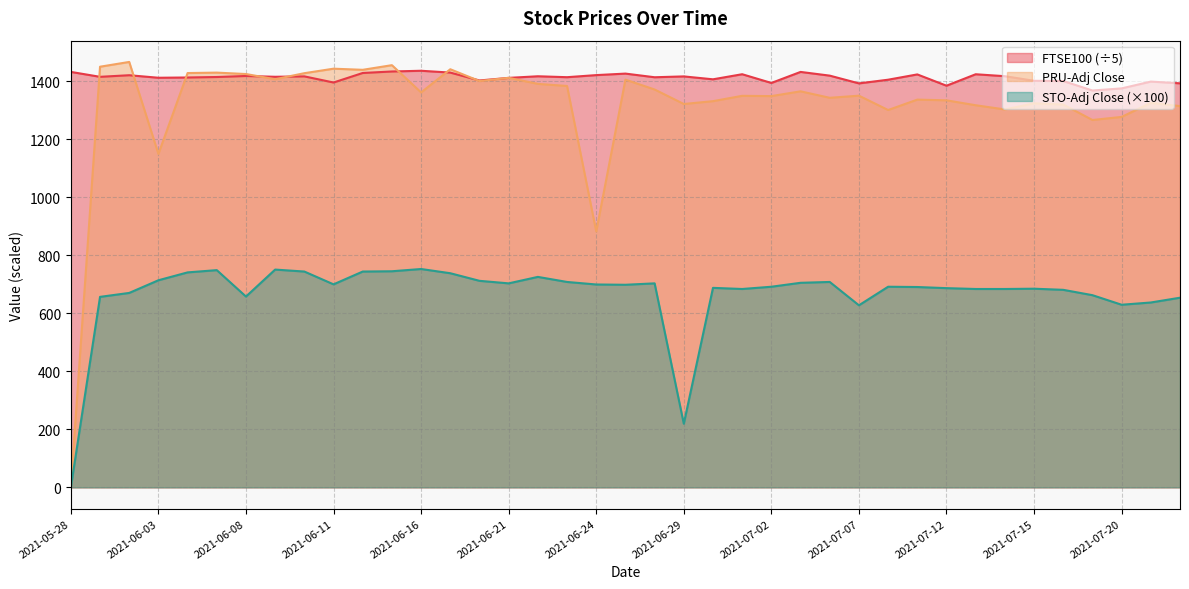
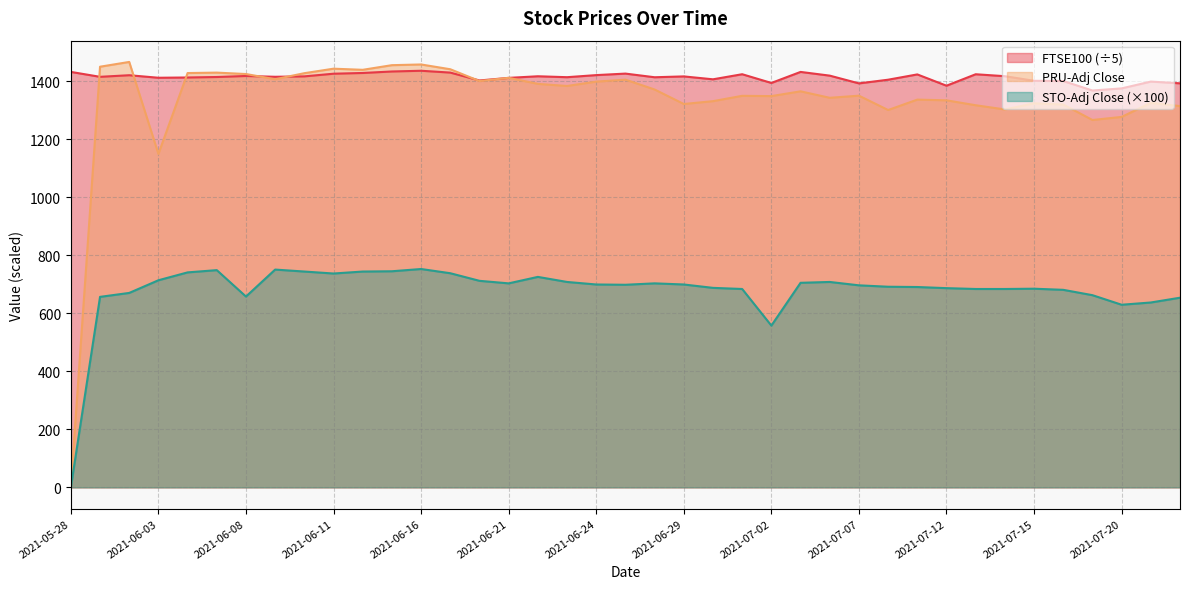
  {
    "FTSE100 (÷5)": {
      "2021-05-28": 1430,
      "2021-06-03": 1410,
-     "2021-06-11": 1400,
+     "2021-06-11": 1430,
      "2021-06-16": 1440,
      "2021-06-24": 1420,
      "2021-06-29": 1420,
      "2021-07-02": 1390,
      "2021-07-07": 1390,
      "2021-07-12": 1390
    },
    "PRU-Adj Close": {
      "2021-06-03": 1150,
      "2021-06-11": 1440,
-     "2021-06-16": 1360,
-     "2021-06-24": 880,
+     "2021-06-16": 1460,
+     "2021-06-24": 1400,
      "2021-06-29": 1320,
      "2021-07-02": 1350,
      "2021-07-07": 1350,
      "2021-07-12": 1340,
      "2021-07-20": 1280
    },
    "STO-Adj Close (×100)": {
      "2021-06-03": 710,
      "2021-06-08": 660,
-     "2021-06-11": 700,
+     "2021-06-11": 740,
      "2021-06-16": 750,
      "2021-06-21": 700,
      "2021-06-24": 700,
-     "2021-06-29": 220,
-     "2021-07-02": 690,
-     "2021-07-07": 630,
+     "2021-06-29": 700,
+     "2021-07-02": 560,
+     "2021-07-07": 700,
      "2021-07-12": 690,
      "2021-07-15": 690,
      "2021-07-20": 630
    }
  }
